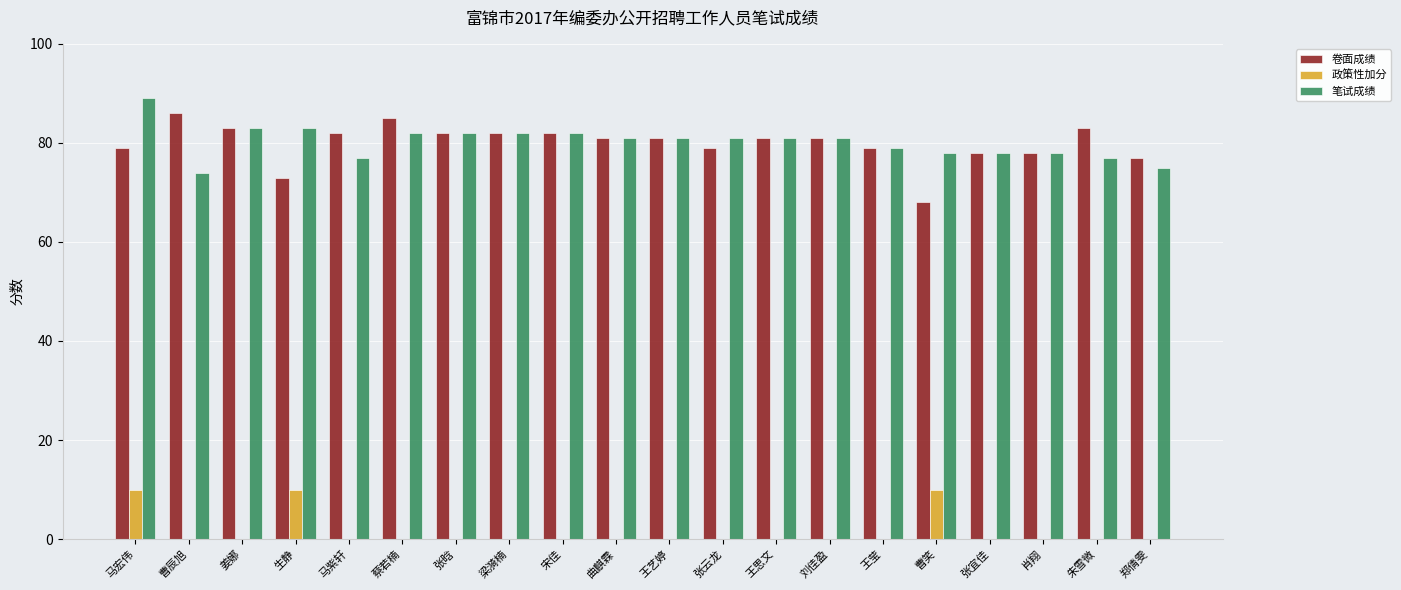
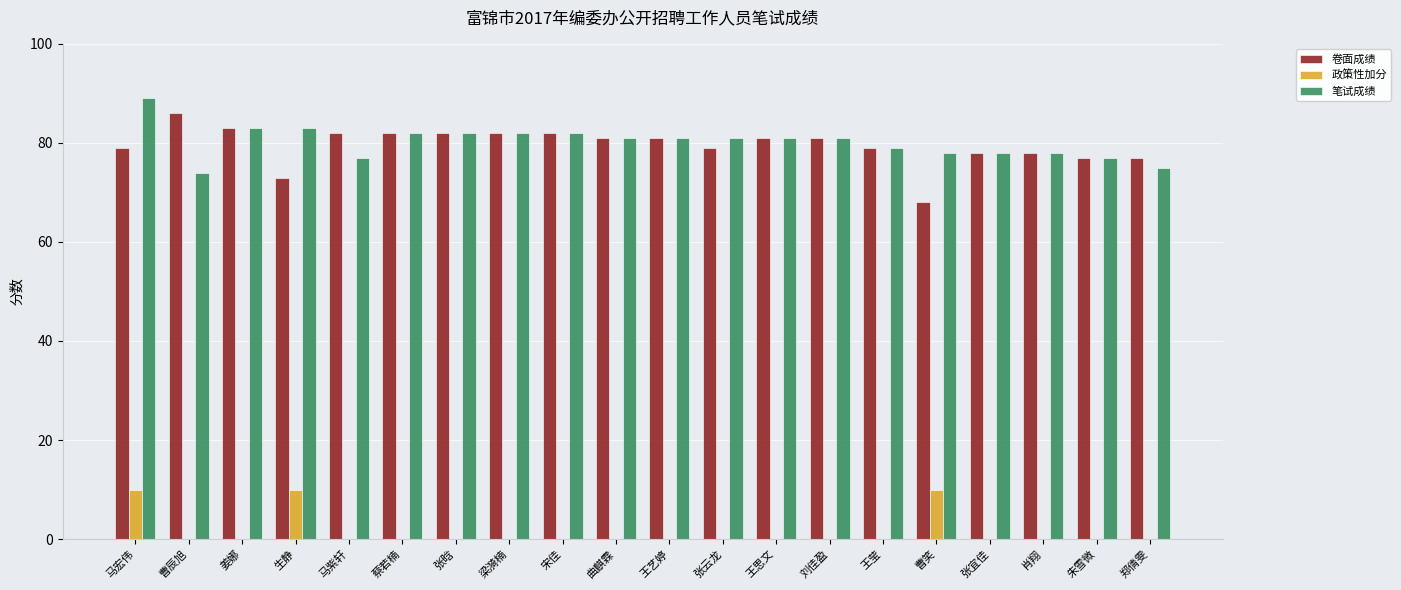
  {
    "卷面成绩": {
      "马宏伟": 79,
      "曹辰旭": 86,
      "姜娜": 83,
      "生静": 73,
      "马紫轩": 82,
-     "蔡若楠": 85,
+     "蔡若楠": 82,
      "张晗": 82,
      "梁漪楠": 82,
      "宋佳": 82,
      "曲麒霖": 81,
      "王艺婷": 81,
      "张云龙": 79,
      "王思文": 81,
      "刘佳盈": 81,
      "王莹": 79,
      "曹笑": 68,
      "张宜佳": 78,
      "肖翔": 78,
-     "朱雪微": 83,
+     "朱雪微": 77,
      "郑倩雯": 77
    },
    "政策性加分": {
      "马宏伟": 10,
      "曹辰旭": 0,
      "姜娜": 0,
      "生静": 10,
      "马紫轩": 0,
      "蔡若楠": 0,
      "张晗": 0,
      "梁漪楠": 0,
      "宋佳": 0,
      "曲麒霖": 0,
      "王艺婷": 0,
      "张云龙": 0,
      "王思文": 0,
      "刘佳盈": 0,
      "王莹": 0,
      "曹笑": 10,
      "张宜佳": 0,
      "肖翔": 0,
      "朱雪微": 0,
      "郑倩雯": 0
    },
    "笔试成绩": {
      "马宏伟": 89,
      "曹辰旭": 74,
      "姜娜": 83,
      "生静": 83,
      "马紫轩": 77,
      "蔡若楠": 82,
      "张晗": 82,
      "梁漪楠": 82,
      "宋佳": 82,
      "曲麒霖": 81,
      "王艺婷": 81,
      "张云龙": 81,
      "王思文": 81,
      "刘佳盈": 81,
      "王莹": 79,
      "曹笑": 78,
      "张宜佳": 78,
      "肖翔": 78,
      "朱雪微": 77,
      "郑倩雯": 75
    }
  }
